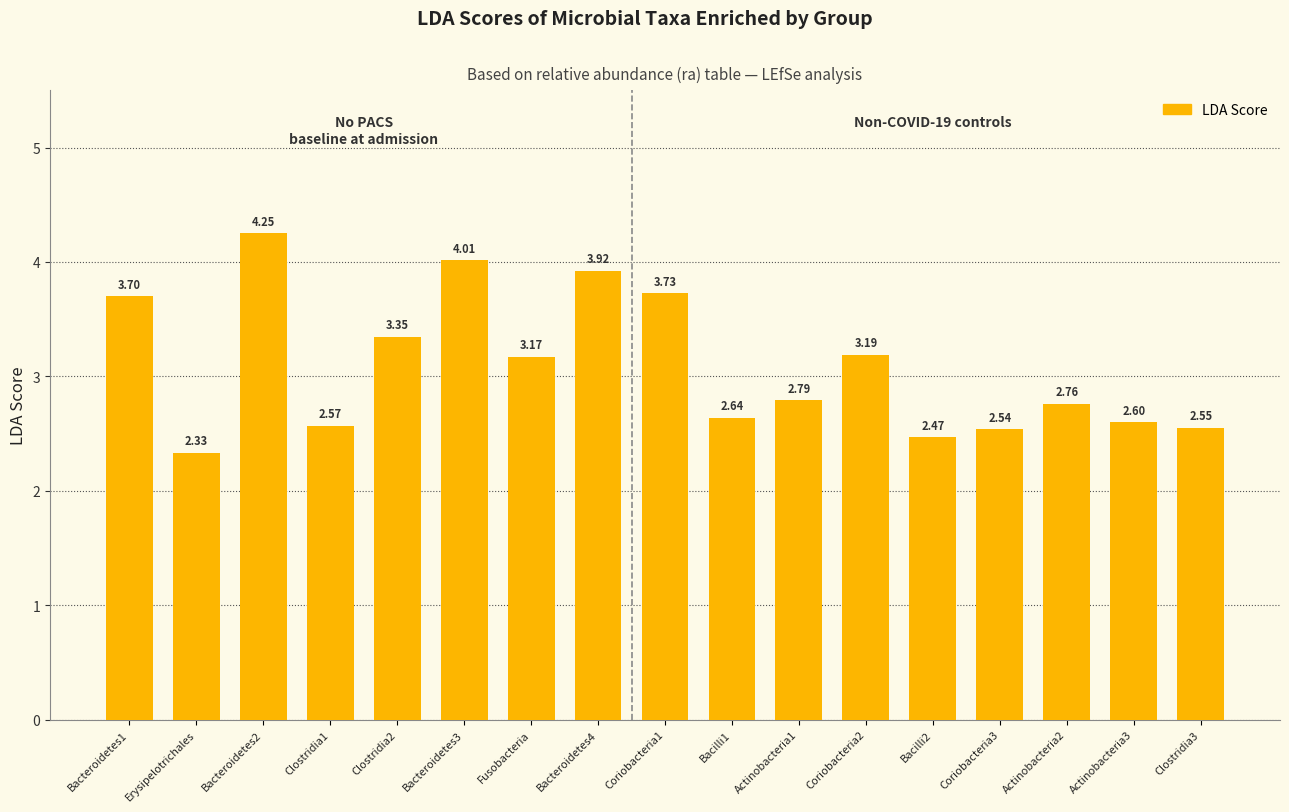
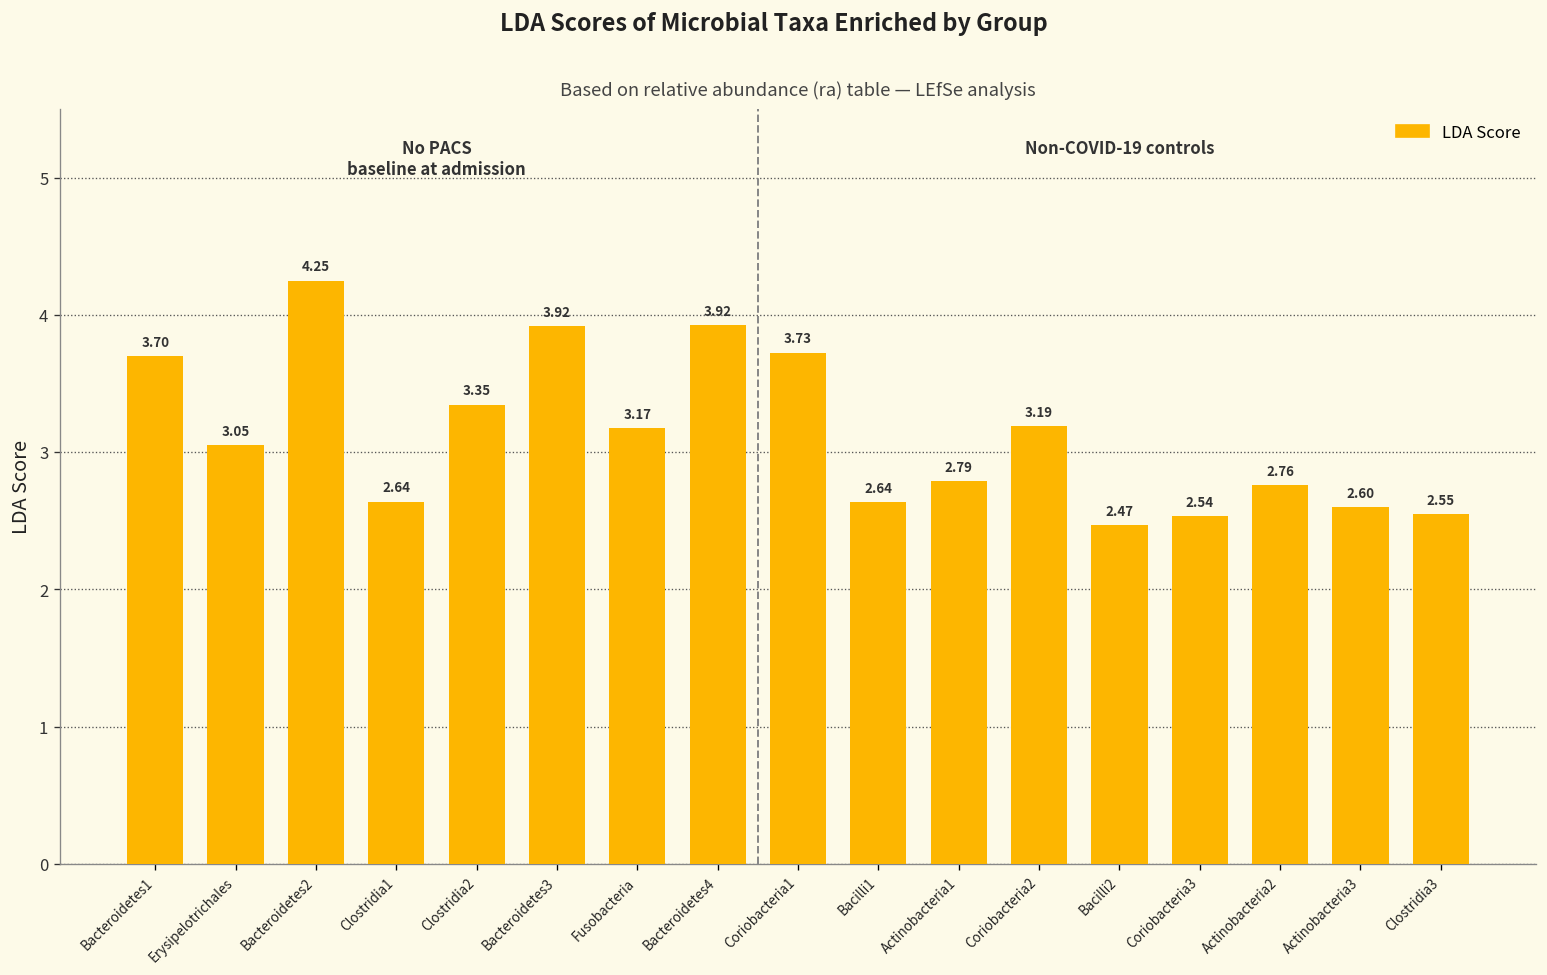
  {
    "Bacteroidetes1": 3.70,
-   "Erysipelotrichales": 2.33,
+   "Erysipelotrichales": 3.05,
    "Bacteroidetes2": 4.25,
-   "Clostridia1": 2.57,
+   "Clostridia1": 2.64,
    "Clostridia2": 3.35,
-   "Bacteroidetes3": 4.01,
+   "Bacteroidetes3": 3.92,
    "Fusobacteria": 3.17,
    "Bacteroidetes4": 3.92,
    "Coriobacteria1": 3.73,
    "Bacilli1": 2.64,
    "Actinobacteria1": 2.79,
    "Coriobacteria2": 3.19,
    "Bacilli2": 2.47,
    "Coriobacteria3": 2.54,
    "Actinobacteria2": 2.76,
    "Actinobacteria3": 2.60,
    "Clostridia3": 2.55
  }
